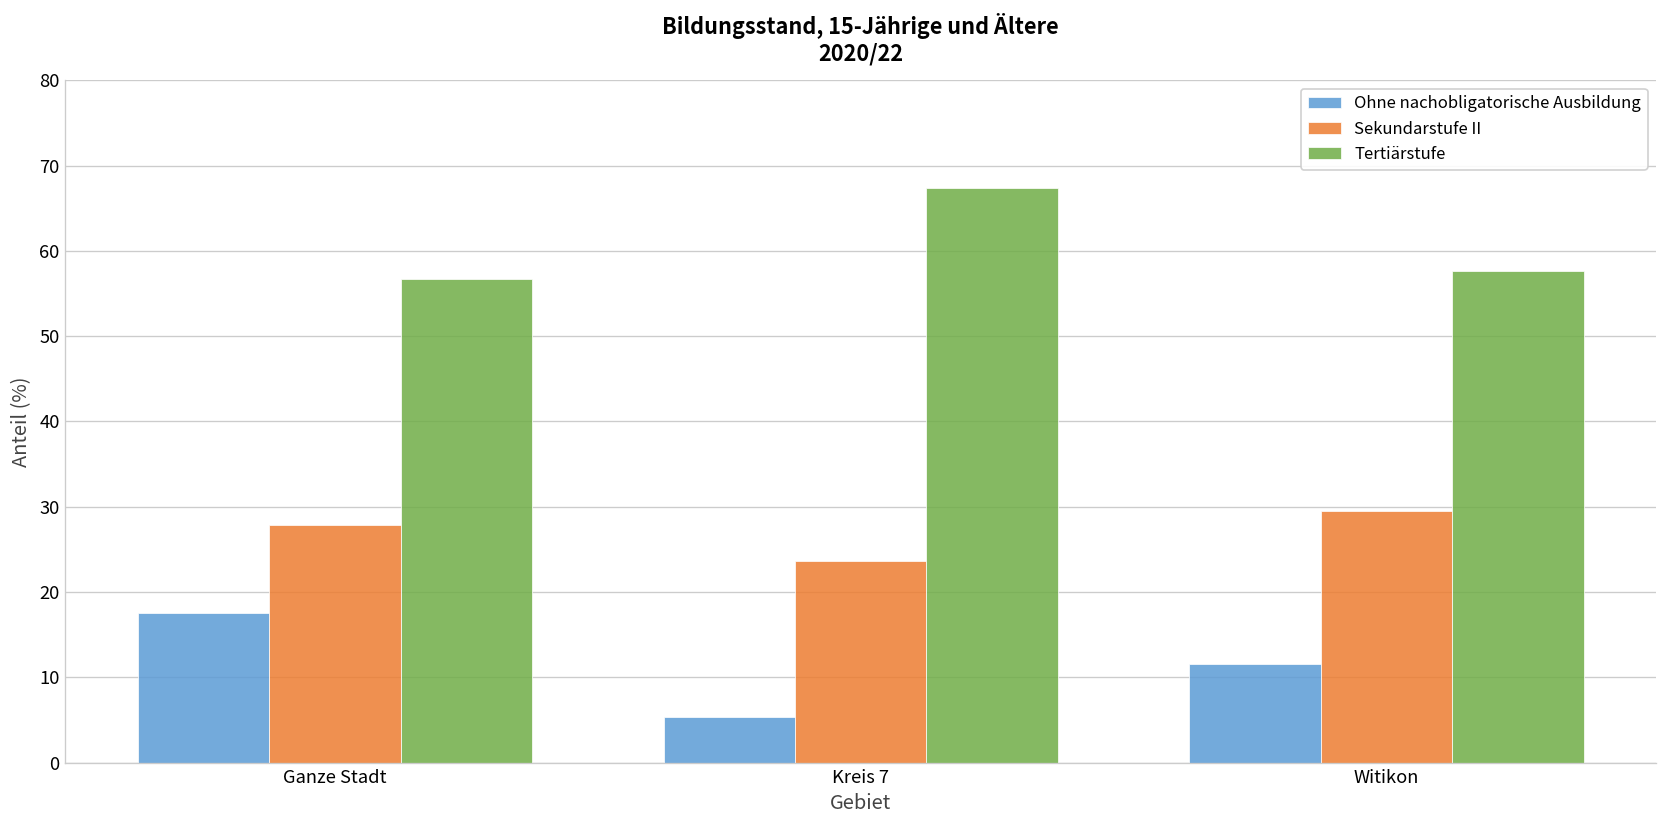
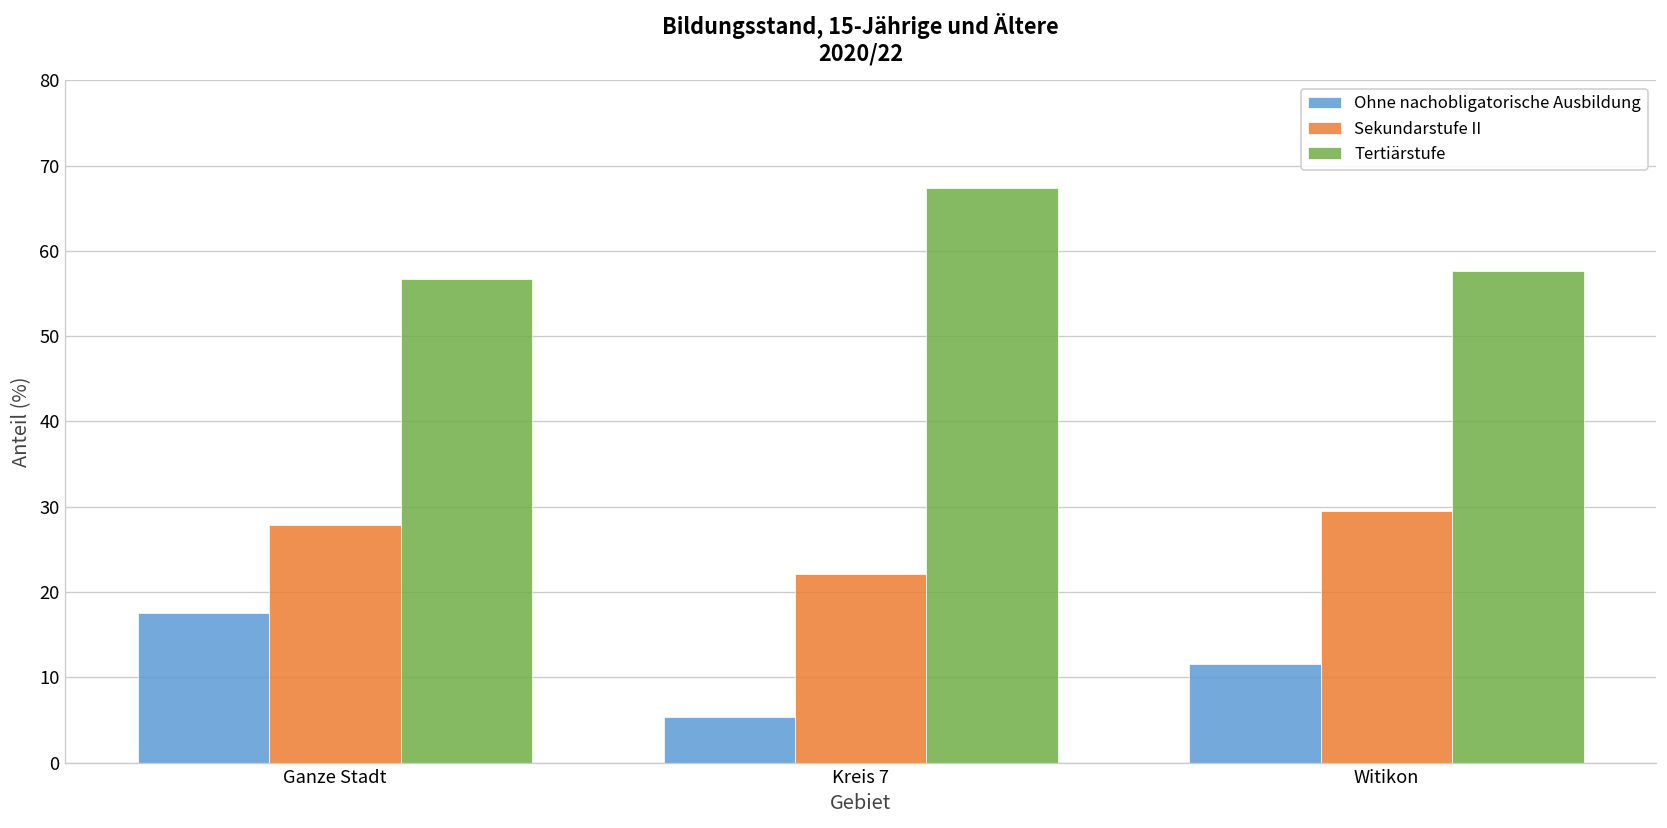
  {
    "Ohne nachobligatorische Ausbildung": {
      "Ganze Stadt": 18,
      "Kreis 7": 5,
      "Witikon": 12
    },
    "Sekundarstufe II": {
      "Ganze Stadt": 28,
-     "Kreis 7": 24,
+     "Kreis 7": 22,
      "Witikon": 30
    },
    "Tertiärstufe": {
      "Ganze Stadt": 57,
      "Kreis 7": 67,
      "Witikon": 58
    }
  }
